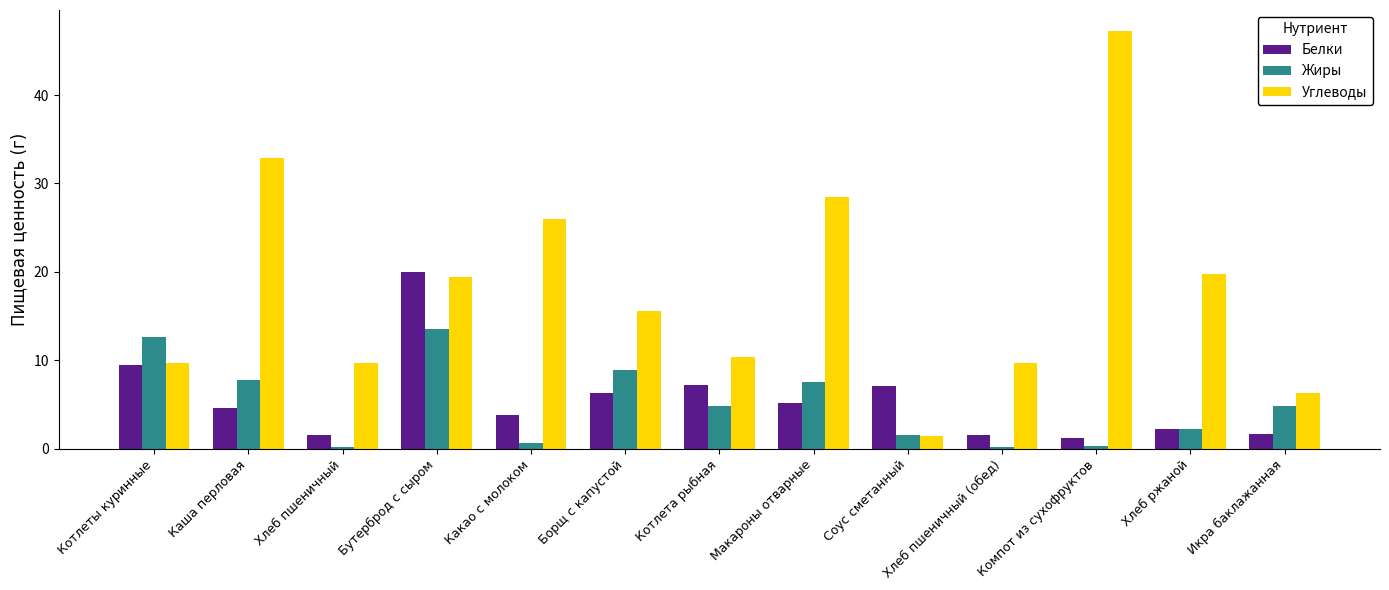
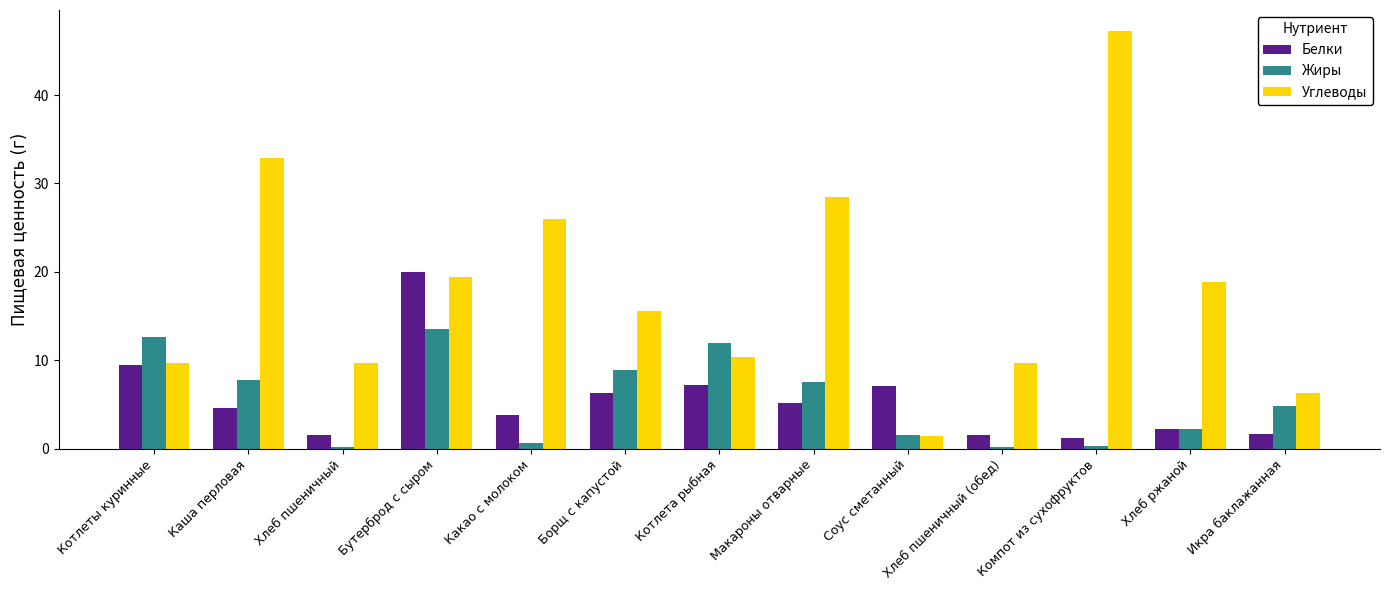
  {
    "Белки": {
      "Котлеты куринные": 10,
      "Каша перловая": 5,
      "Хлеб пшеничный": 2,
      "Бутерброд с сыром": 20,
      "Какао с молоком": 4,
      "Борщ с капустой": 6,
      "Котлета рыбная": 7,
      "Макароны отварные": 5,
      "Соус сметанный": 7,
      "Хлеб пшеничный (обед)": 2,
      "Компот из сухофруктов": 1,
      "Хлеб ржаной": 2,
      "Икра баклажанная": 2
    },
    "Жиры": {
      "Котлеты куринные": 13,
      "Каша перловая": 8,
      "Бутерброд с сыром": 14,
      "Какао с молоком": 1,
      "Борщ с капустой": 9,
-     "Котлета рыбная": 5,
+     "Котлета рыбная": 12,
      "Макароны отварные": 8,
      "Соус сметанный": 2,
      "Компот из сухофруктов": 0,
      "Хлеб ржаной": 2,
      "Икра баклажанная": 5
    },
    "Углеводы": {
      "Котлеты куринные": 10,
      "Каша перловая": 33,
      "Хлеб пшеничный": 10,
      "Бутерброд с сыром": 19,
      "Какао с молоком": 26,
      "Борщ с капустой": 16,
      "Котлета рыбная": 10,
      "Макароны отварные": 29,
      "Соус сметанный": 1,
      "Хлеб пшеничный (обед)": 10,
      "Компот из сухофруктов": 47,
-     "Хлеб ржаной": 20,
+     "Хлеб ржаной": 19,
      "Икра баклажанная": 6
    }
  }
